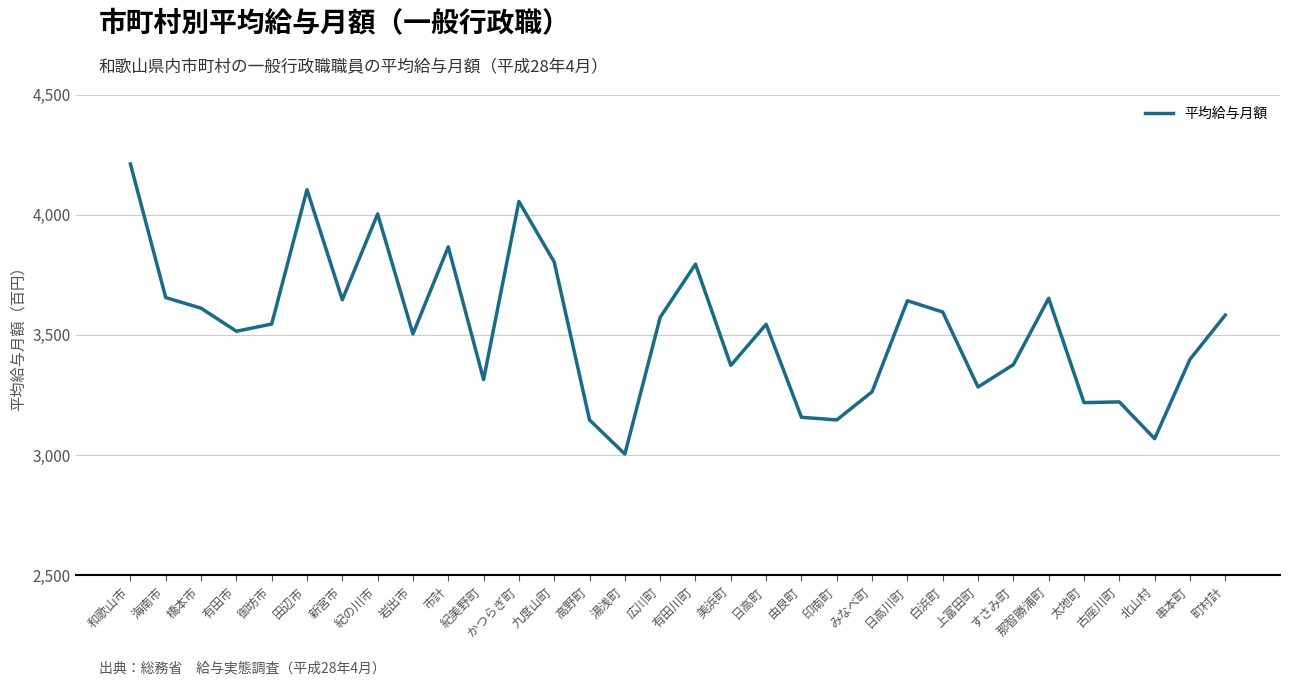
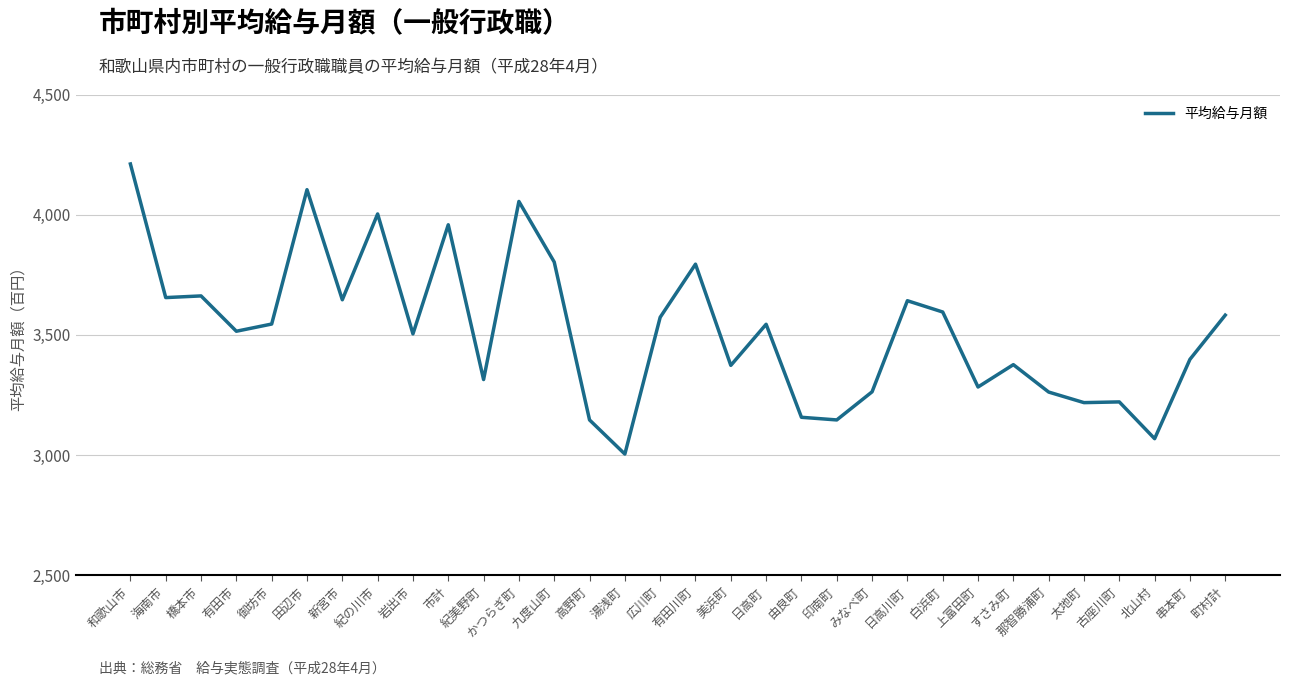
  {
    "和歌山市": "4,210",
    "海南市": "3,660",
-   "橋本市": "3,610",
+   "橋本市": "3,660",
    "有田市": "3,520",
    "御坊市": "3,550",
    "田辺市": "4,100",
    "新宮市": "3,650",
    "紀の川市": "4,000",
    "岩出市": "3,500",
-   "市計": "3,870",
+   "市計": "3,960",
    "紀美野町": "3,310",
    "かつらぎ町": "4,060",
    "九度山町": "3,800",
    "高野町": "3,150",
    "湯浅町": "3,000",
    "広川町": "3,570",
    "有田川町": "3,790",
    "美浜町": "3,370",
    "日高町": "3,540",
    "由良町": "3,160",
    "印南町": "3,150",
    "みなべ町": "3,260",
    "日高川町": "3,640",
    "白浜町": "3,600",
    "上富田町": "3,280",
    "すさみ町": "3,380",
-   "那智勝浦町": "3,650",
+   "那智勝浦町": "3,260",
    "太地町": "3,220",
    "古座川町": "3,220",
    "北山村": "3,070",
    "串本町": "3,400",
    "町村計": "3,580"
  }
